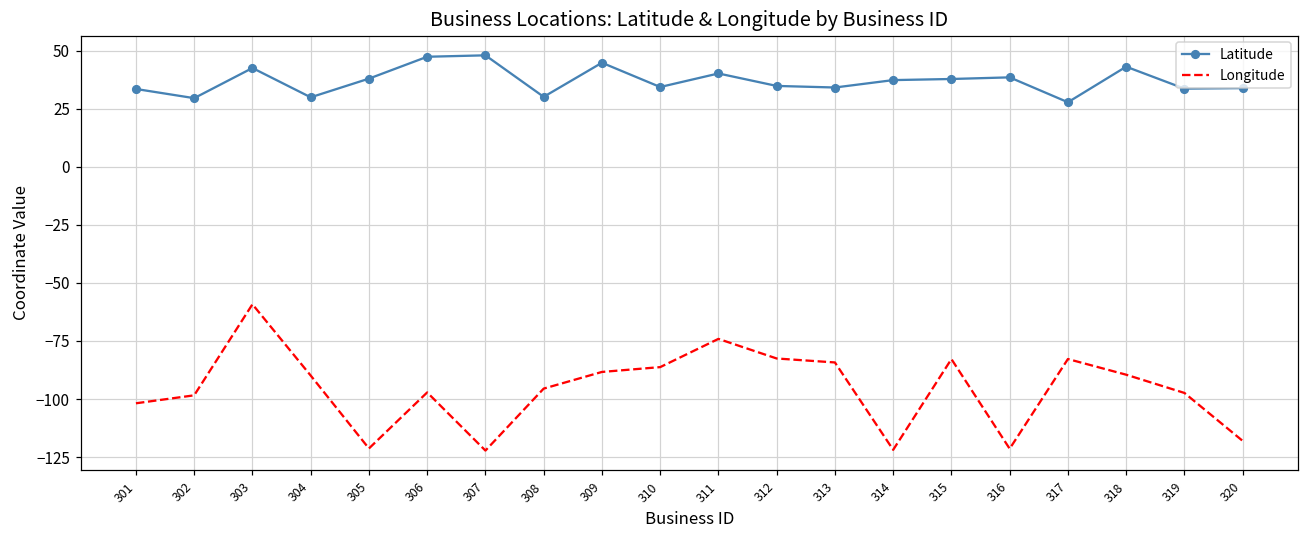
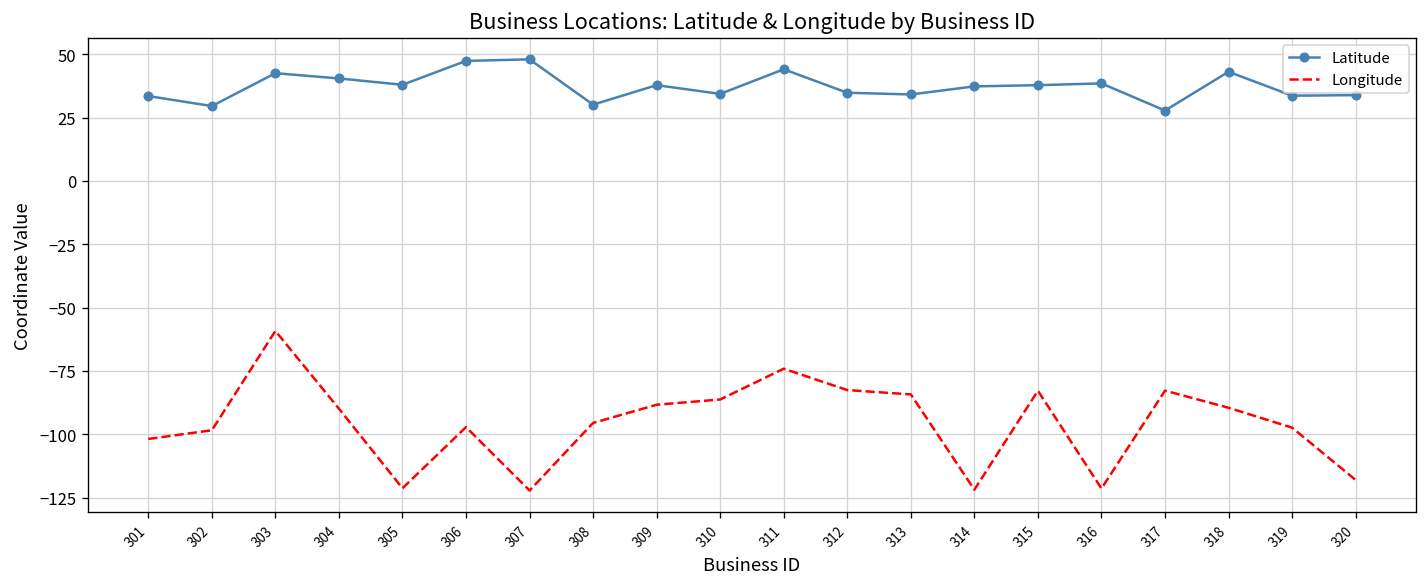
  {
    "Latitude": {
      "301": 34,
      "302": 30,
      "303": 43,
-     "304": 30,
+     "304": 40,
      "305": 38,
      "306": 47,
      "307": 48,
      "308": 30,
-     "309": 45,
+     "309": 38,
      "310": 34,
-     "311": 40,
+     "311": 44,
      "312": 35,
      "313": 34,
      "314": 37,
      "315": 38,
      "316": 39,
      "317": 28,
      "318": 43
    },
    "Longitude": {
      "301": -102,
      "302": -98,
      "303": -59,
      "304": -90,
      "305": -121,
      "306": -97,
      "307": -122,
      "308": -96,
      "309": -88,
      "310": -86,
      "311": -74,
      "312": -83,
      "313": -84,
      "314": -122,
      "315": -83,
      "316": -121,
      "317": -83,
      "318": -90,
      "319": -97,
      "320": -118
    }
  }
